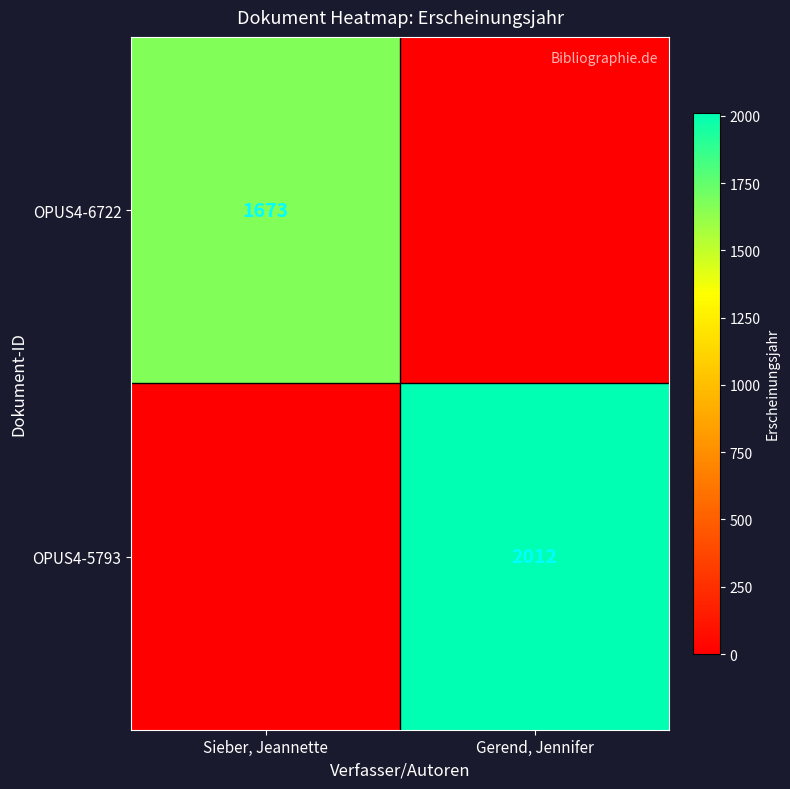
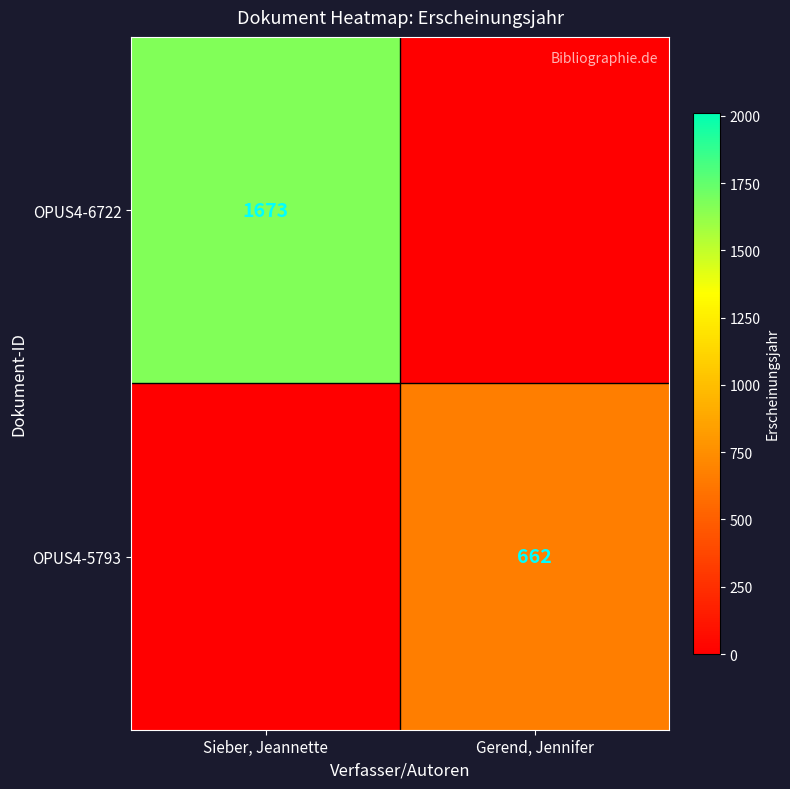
  {
    "OPUS4-6722": {
      "Sieber, Jeannette": 1673
    },
    "OPUS4-5793": {
-     "Gerend, Jennifer": 2012
+     "Gerend, Jennifer": 662
    }
  }
